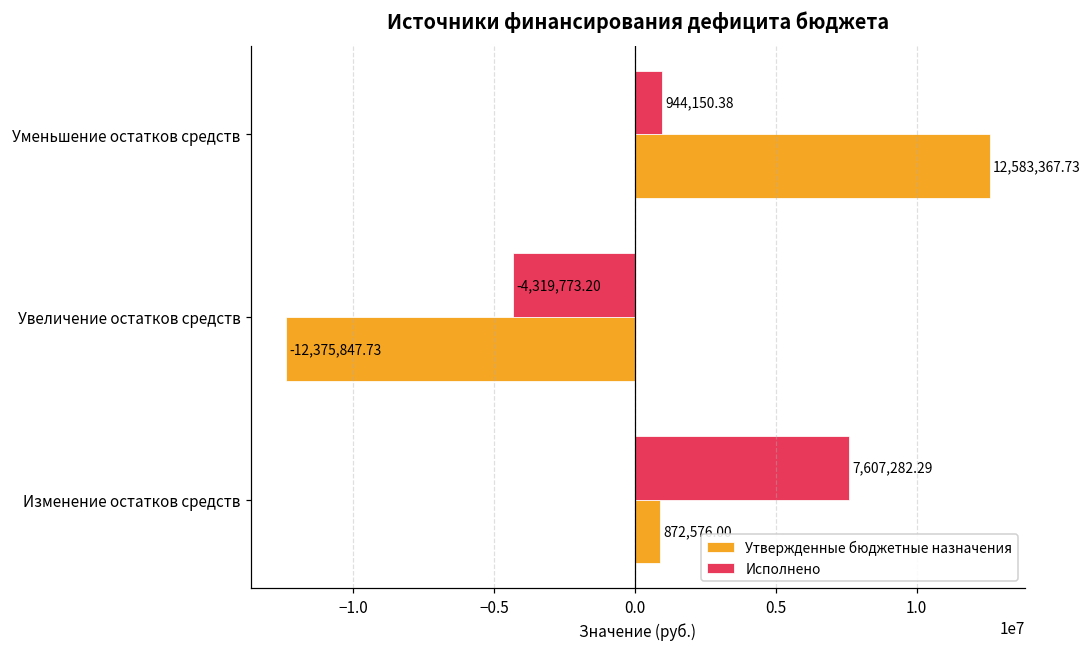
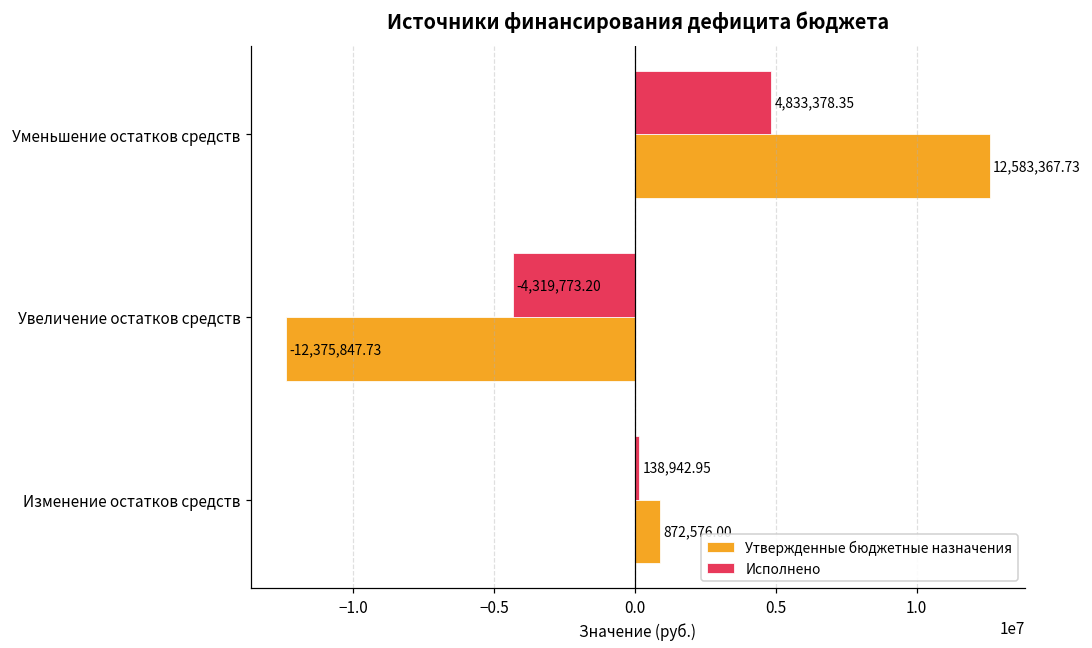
  {
    "Утвержденные бюджетные назначения": {
      "Уменьшение остатков средств": "12,583,367.73",
      "Увеличение остатков средств": "-12,375,847.73"
    },
    "Исполнено": {
-     "Уменьшение остатков средств": "944,150.38",
+     "Уменьшение остатков средств": "4,833,378.35",
      "Увеличение остатков средств": "-4,319,773.20",
-     "Изменение остатков средств": "7,607,282.29"
+     "Изменение остатков средств": "138,942.95"
    }
  }
